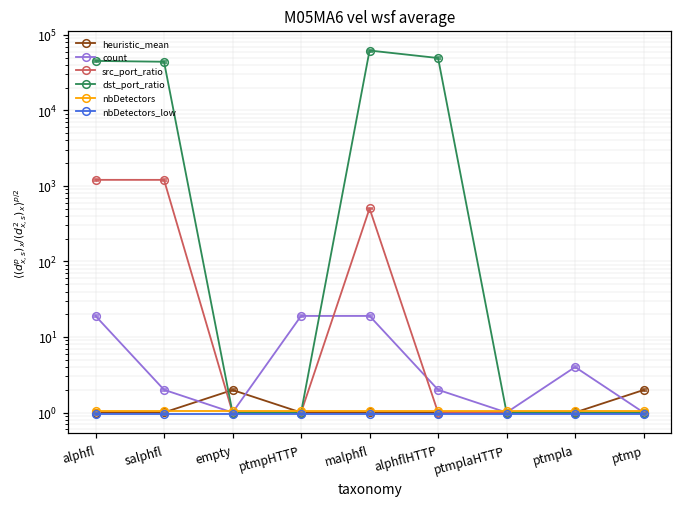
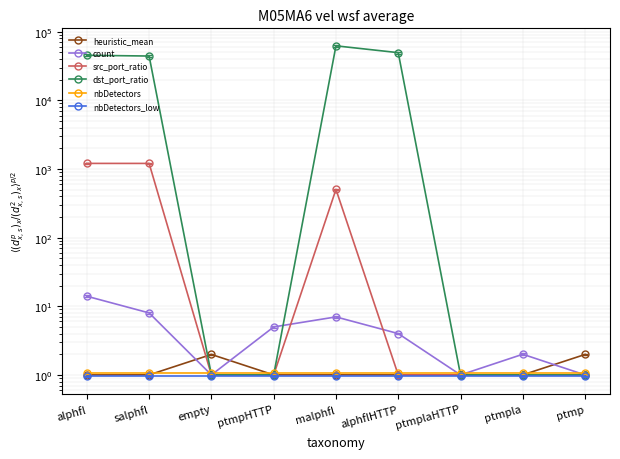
  {
    "count": {
-     "alphfl": 19,
-     "salphfl": 2,
-     "ptmpHTTP": 19,
-     "malphfl": 19,
-     "alphflHTTP": 2,
-     "ptmpla": 4
+     "alphfl": 14,
+     "salphfl": 8,
+     "ptmpHTTP": 5,
+     "malphfl": 7,
+     "alphflHTTP": 4,
+     "ptmpla": 2
    }
  }
